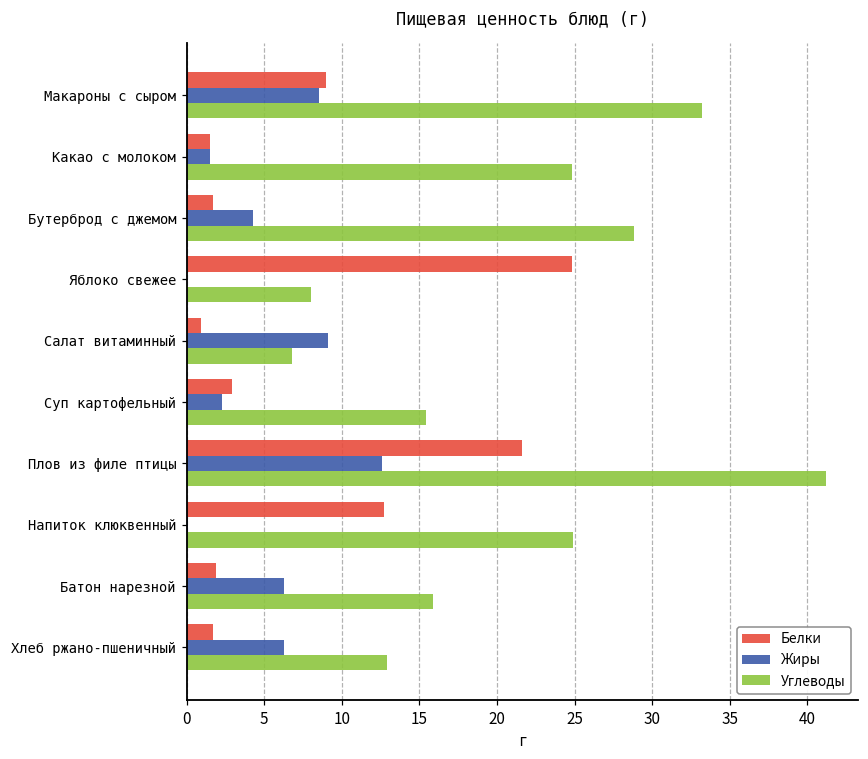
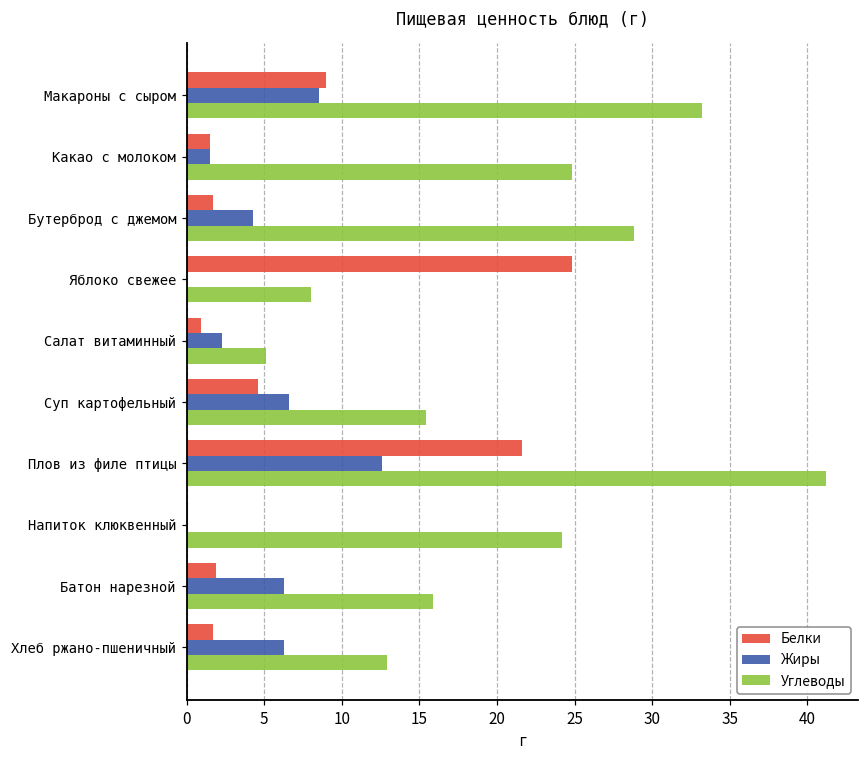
  {
    "Белки": {
      "Макароны с сыром": 9.0,
      "Какао с молоком": 1.5,
      "Бутерброд с джемом": 1.7,
      "Яблоко свежее": 24.8,
      "Салат витаминный": 0.9,
-     "Суп картофельный": 2.9,
+     "Суп картофельный": 4.6,
      "Плов из филе птицы": 21.6,
-     "Напиток клюквенный": 12.7,
+     "Напиток клюквенный": 0.1,
      "Батон нарезной": 1.9,
      "Хлеб ржано-пшеничный": 1.7
    },
    "Жиры": {
      "Макароны с сыром": 8.5,
      "Какао с молоком": 1.5,
      "Бутерброд с джемом": 4.3,
      "Яблоко свежее": 0.0,
-     "Салат витаминный": 9.1,
-     "Суп картофельный": 2.3,
+     "Салат витаминный": 2.3,
+     "Суп картофельный": 6.6,
      "Плов из филе птицы": 12.6,
      "Батон нарезной": 6.3,
      "Хлеб ржано-пшеничный": 6.3
    },
    "Углеводы": {
      "Макароны с сыром": 33.2,
      "Какао с молоком": 24.8,
      "Бутерброд с джемом": 28.8,
      "Яблоко свежее": 8.0,
-     "Салат витаминный": 6.8,
+     "Салат витаминный": 5.1,
      "Суп картофельный": 15.4,
      "Плов из филе птицы": 41.2,
-     "Напиток клюквенный": 24.9,
+     "Напиток клюквенный": 24.2,
      "Батон нарезной": 15.9,
      "Хлеб ржано-пшеничный": 12.9
    }
  }
